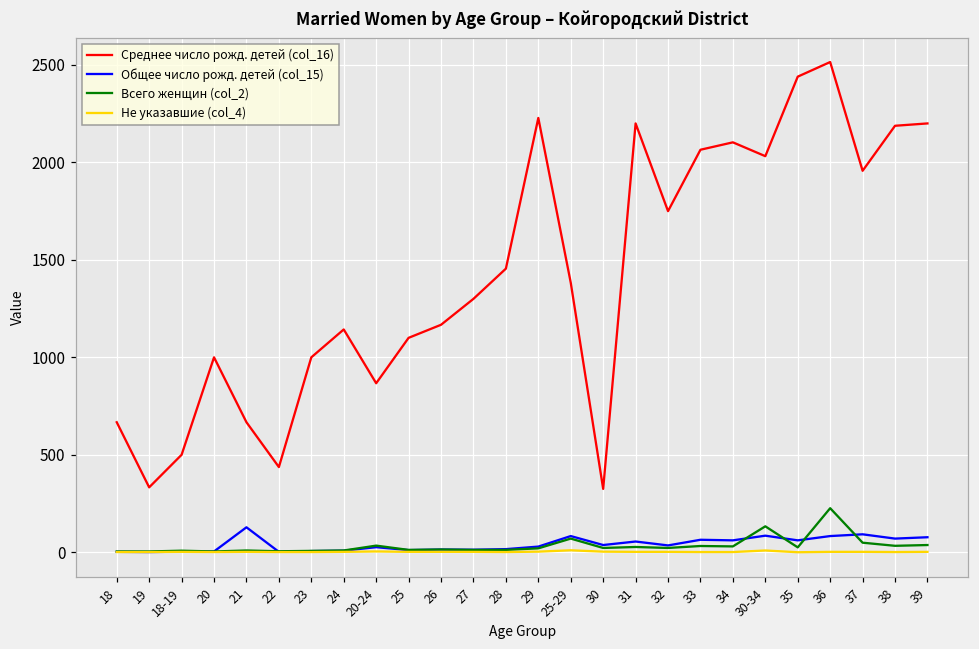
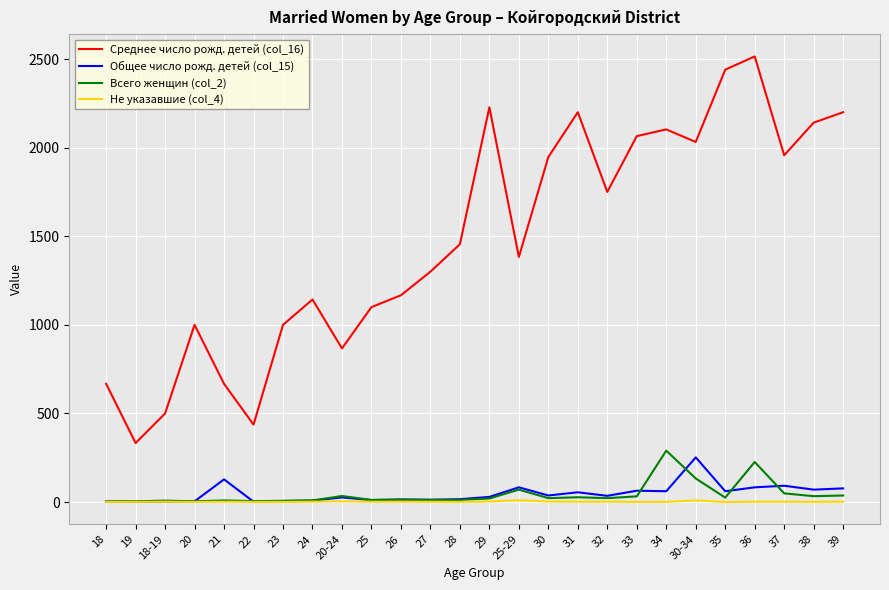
  {
    "Среднее число рожд. детей (col_16)": {
      "18": 670,
      "19": 330,
      "18-19": 500,
      "20": 1000,
      "21": 670,
      "22": 440,
      "23": 1000,
      "24": 1140,
      "20-24": 870,
      "25": 1100,
      "26": 1170,
      "27": 1300,
      "28": 1460,
      "29": 2230,
      "25-29": 1380,
-     "30": 330,
+     "30": 1950,
      "31": 2200,
      "32": 1750,
      "33": 2070,
      "34": 2100,
      "30-34": 2030,
      "35": 2440,
      "36": 2520,
      "37": 1960,
-     "38": 2190,
+     "38": 2140,
      "39": 2200
    },
    "Общее число рожд. детей (col_15)": {
      "21": 130,
      "30": 40,
      "31": 60,
      "33": 60,
      "34": 60,
-     "30-34": 90,
+     "30-34": 250,
      "35": 60,
      "36": 80,
      "37": 90,
      "38": 70,
      "39": 80
    },
    "Всего женщин (col_2)": {
      "30": 20,
      "31": 30,
      "33": 30,
-     "34": 30,
+     "34": 290,
      "30-34": 130,
      "35": 30,
      "36": 230,
      "37": 50,
      "38": 30,
      "39": 40
    },
    "Не указавшие (col_4)": {
      "20-24": 0,
      "29": 0,
      "25-29": 10,
      "30": 0,
      "31": 0,
      "32": 0,
      "33": 0,
      "34": 0,
      "30-34": 10,
      "35": 0,
      "36": 0,
      "37": 0,
      "38": 0,
      "39": 0
    }
  }
